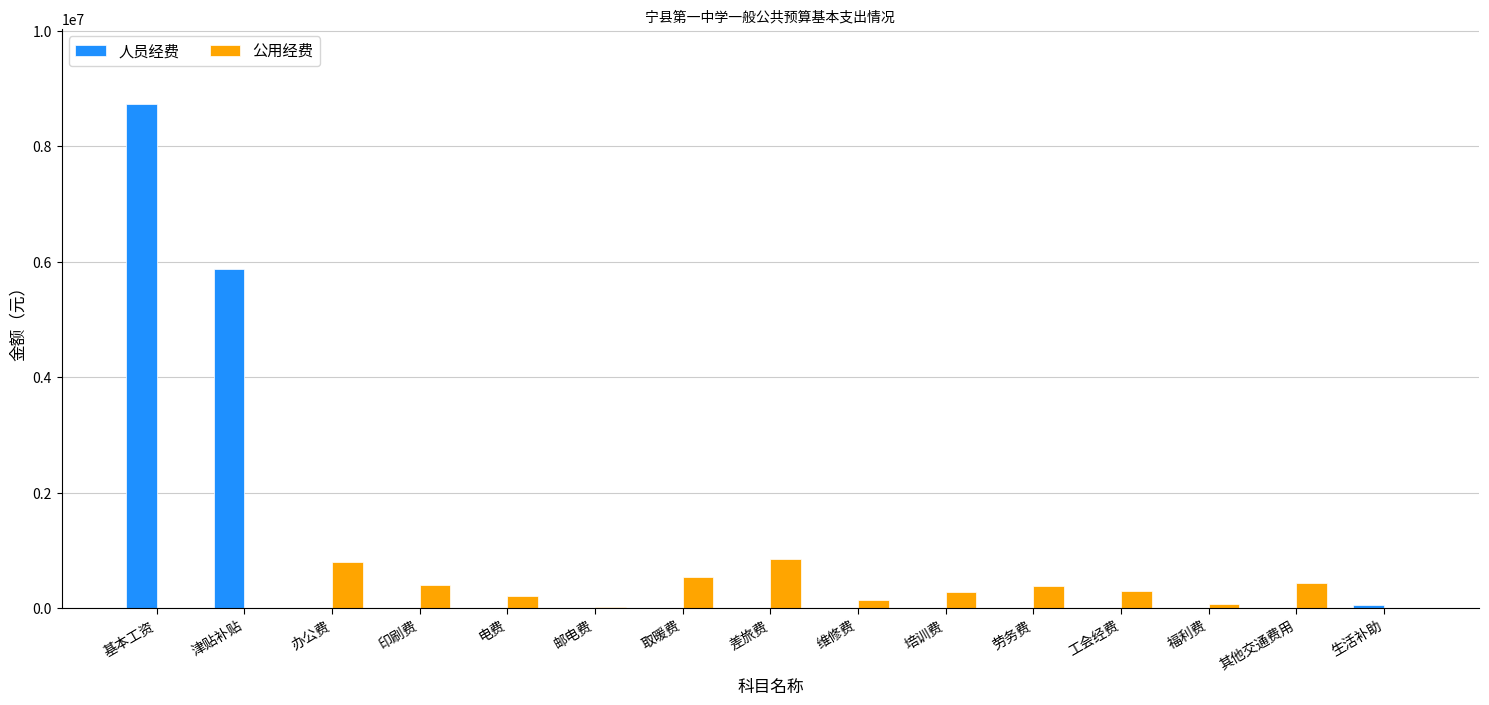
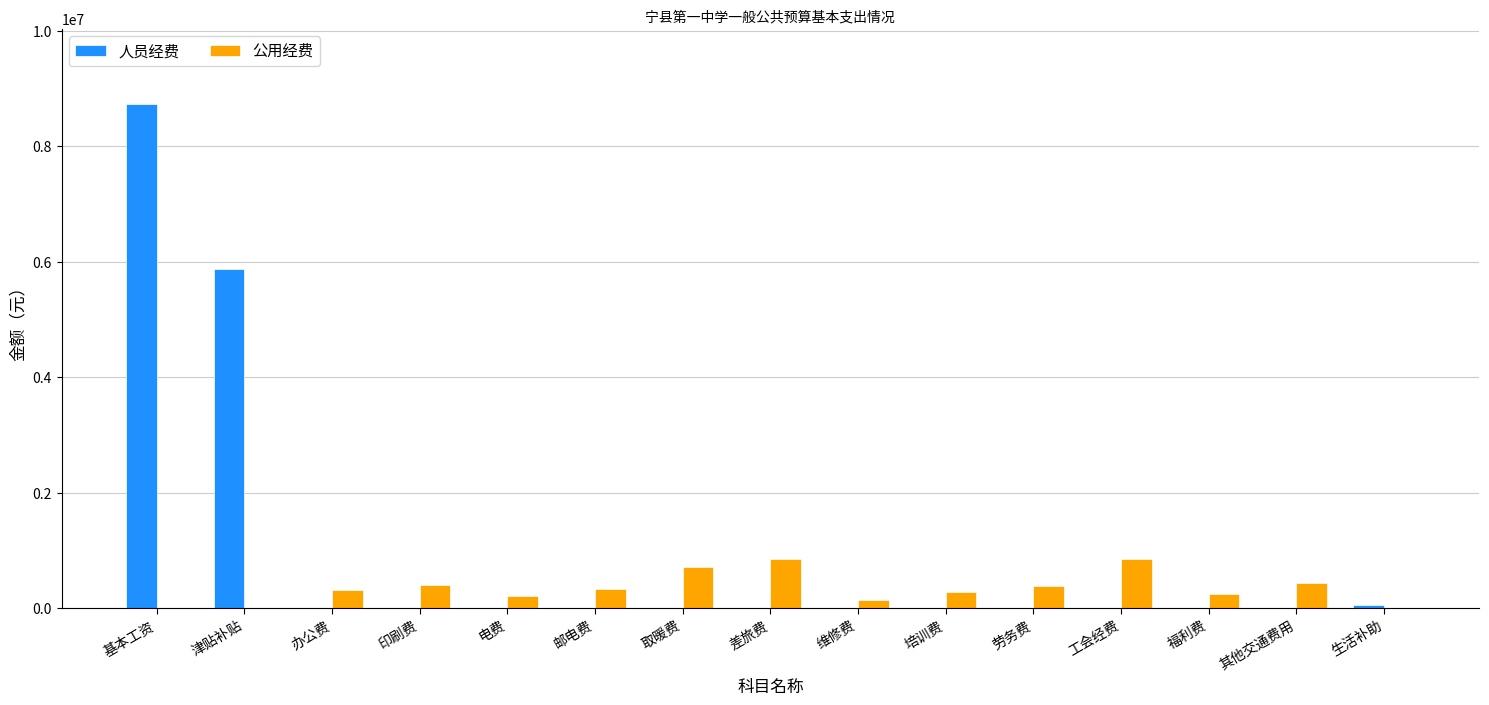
  {
    "人员经费": {
      "基本工资": 8700000,
      "津贴补贴": 5900000,
      "办公费": 0,
      "印刷费": 0,
      "电费": 0,
      "邮电费": 0,
      "取暖费": 0,
      "差旅费": 0,
      "维修费": 0,
      "培训费": 0,
      "劳务费": 0,
      "工会经费": 0,
      "福利费": 0,
      "其他交通费用": 0,
      "生活补助": 100000
    },
    "公用经费": {
      "基本工资": 0,
      "津贴补贴": 0,
-     "办公费": 800000,
+     "办公费": 300000,
      "印刷费": 400000,
      "电费": 200000,
-     "邮电费": 0,
-     "取暖费": 500000,
+     "邮电费": 300000,
+     "取暖费": 700000,
      "差旅费": 900000,
      "维修费": 200000,
      "培训费": 300000,
      "劳务费": 400000,
-     "工会经费": 300000,
-     "福利费": 100000,
+     "工会经费": 900000,
+     "福利费": 300000,
      "其他交通费用": 400000,
      "生活补助": 0
    }
  }
